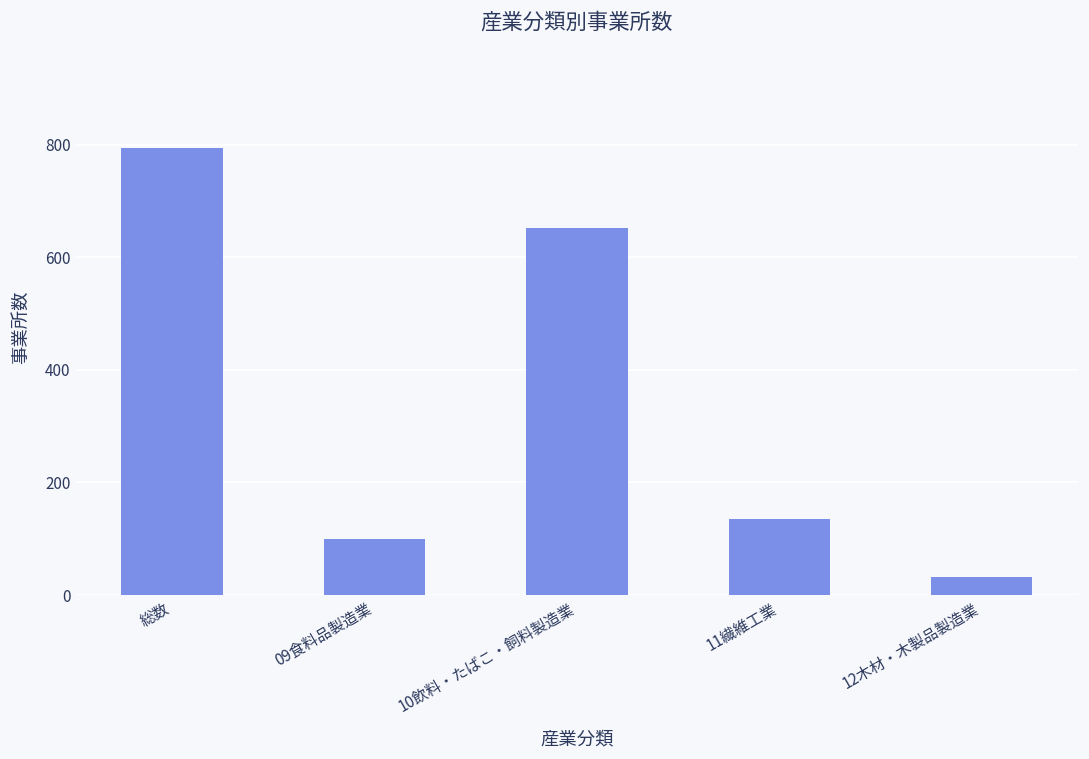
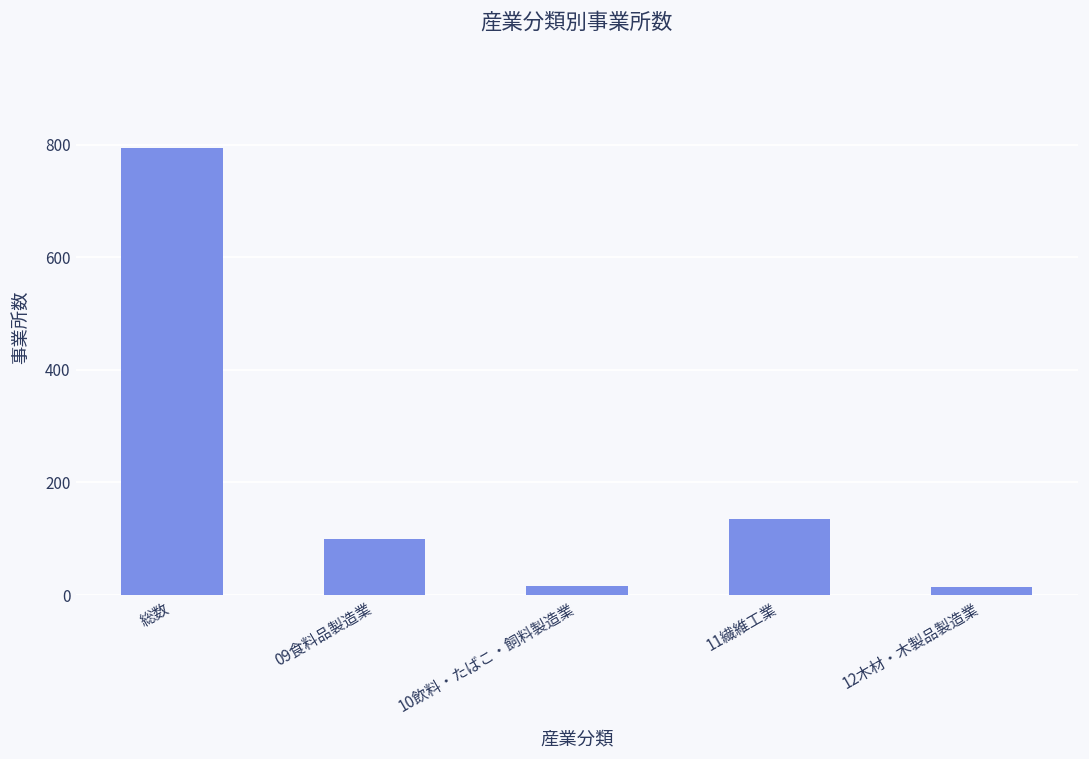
  {
    "総数": 790,
    "09食料品製造業": 100,
-   "10飲料・たばこ・飼料製造業": 650,
+   "10飲料・たばこ・飼料製造業": 20,
    "11繊維工業": 140,
-   "12木材・木製品製造業": 30
+   "12木材・木製品製造業": 10
  }
